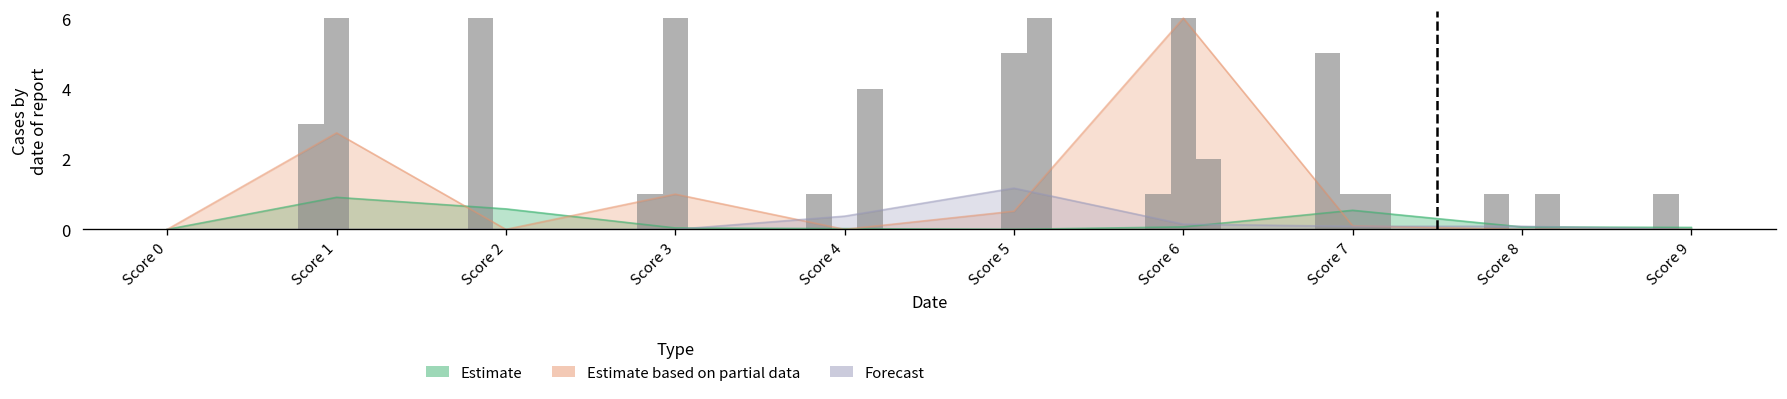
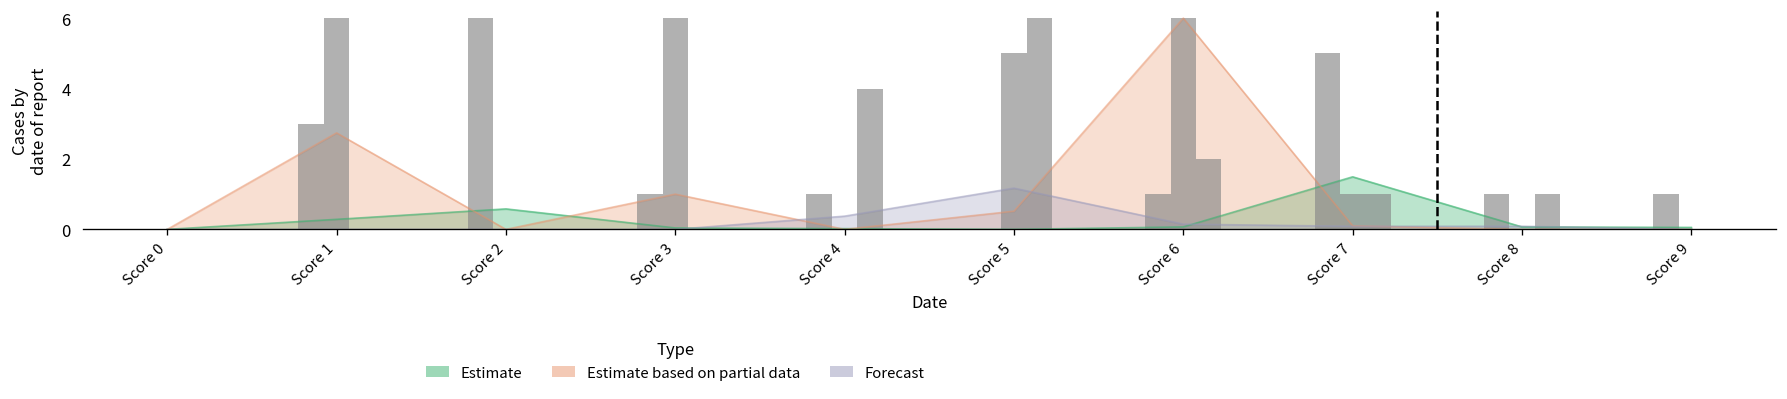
  {
    "Estimate": {
-     "Score 1": 0.9,
+     "Score 1": 0.3,
      "Score 2": 0.6,
      "Score 5": 0.0,
-     "Score 7": 0.5
+     "Score 7": 1.5
    }
  }
